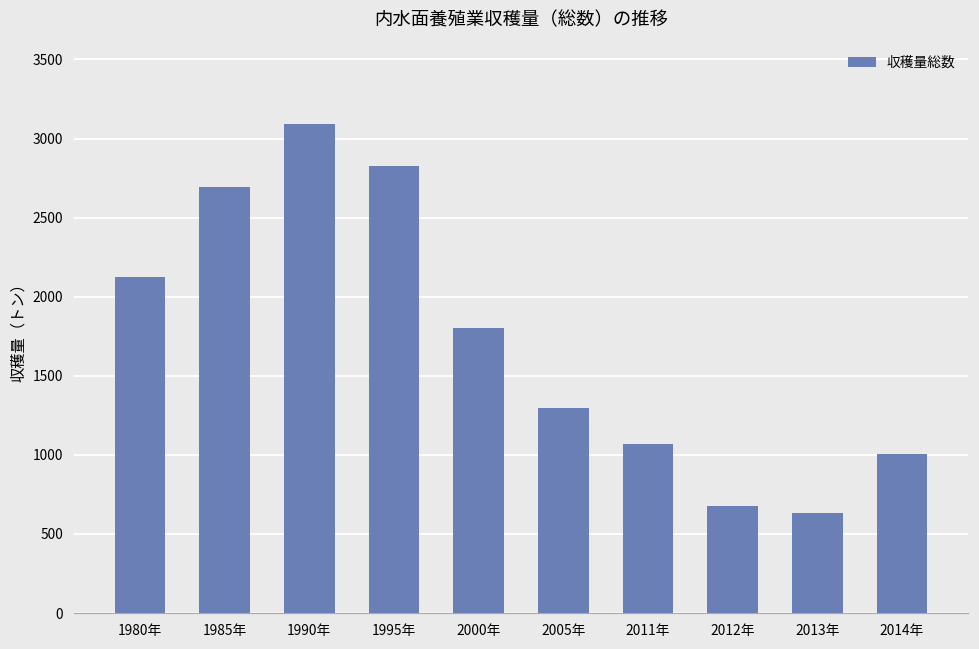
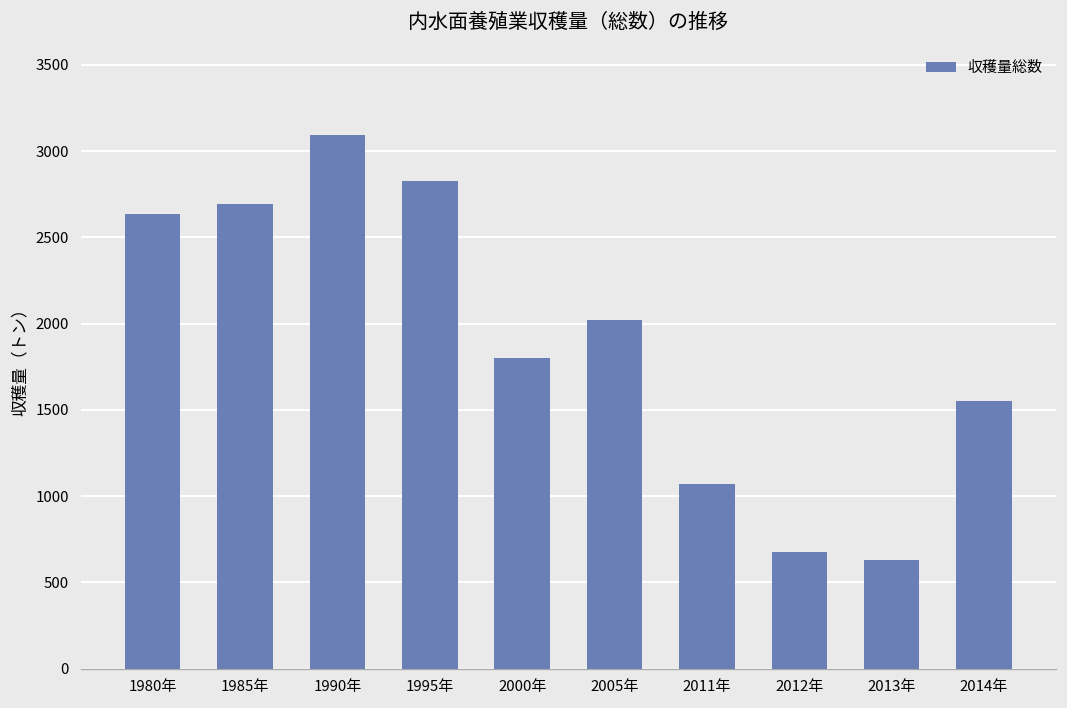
  {
-   "1980年": 2120,
+   "1980年": 2640,
    "1985年": 2690,
    "1990年": 3100,
    "1995年": 2830,
    "2000年": 1800,
-   "2005年": 1290,
+   "2005年": 2020,
    "2011年": 1070,
    "2012年": 680,
    "2013年": 630,
-   "2014年": 1000
+   "2014年": 1550
  }
